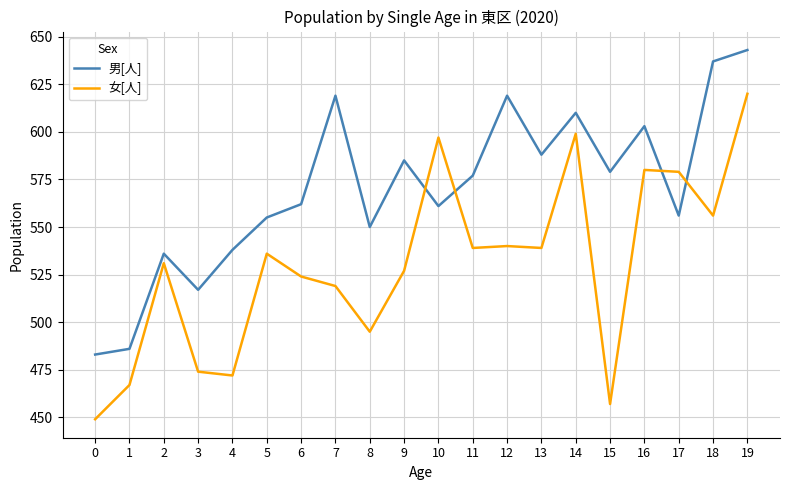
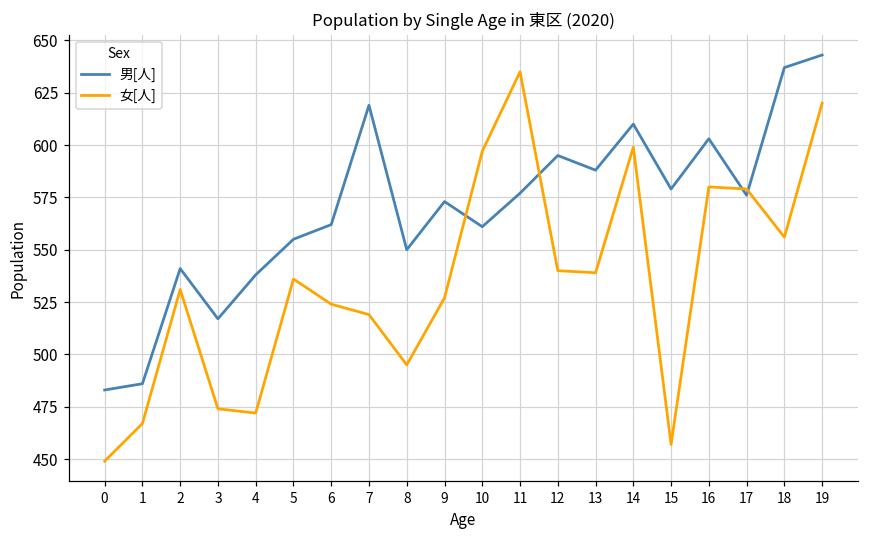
  {
    "男[人]": {
      "0": 483,
      "1": 486,
-     "2": 536,
+     "2": 541,
      "3": 517,
      "4": 538,
      "5": 555,
      "6": 562,
      "7": 619,
      "8": 550,
-     "9": 585,
+     "9": 573,
      "10": 561,
      "11": 577,
-     "12": 619,
+     "12": 595,
      "13": 588,
      "14": 610,
      "15": 579,
      "16": 603,
-     "17": 556,
+     "17": 576,
      "18": 637,
      "19": 643
    },
    "女[人]": {
      "0": 449,
      "1": 467,
      "2": 531,
      "3": 474,
      "4": 472,
      "5": 536,
      "6": 524,
      "7": 519,
      "8": 495,
      "9": 527,
      "10": 597,
-     "11": 539,
+     "11": 635,
      "12": 540,
      "13": 539,
      "14": 599,
      "15": 457,
      "16": 580,
      "17": 579,
      "18": 556,
      "19": 620
    }
  }
